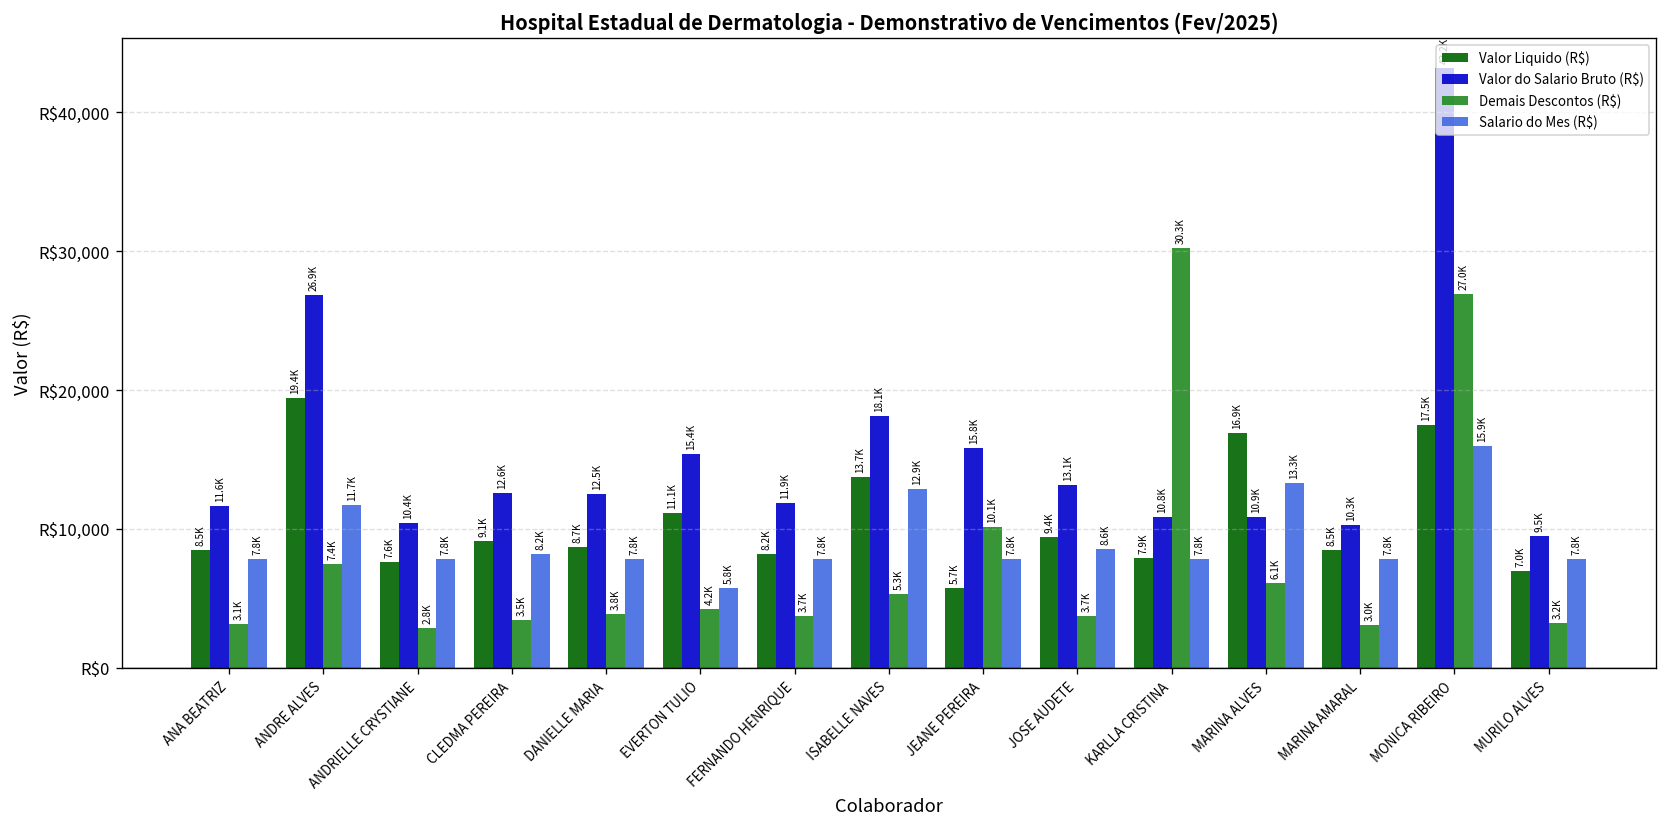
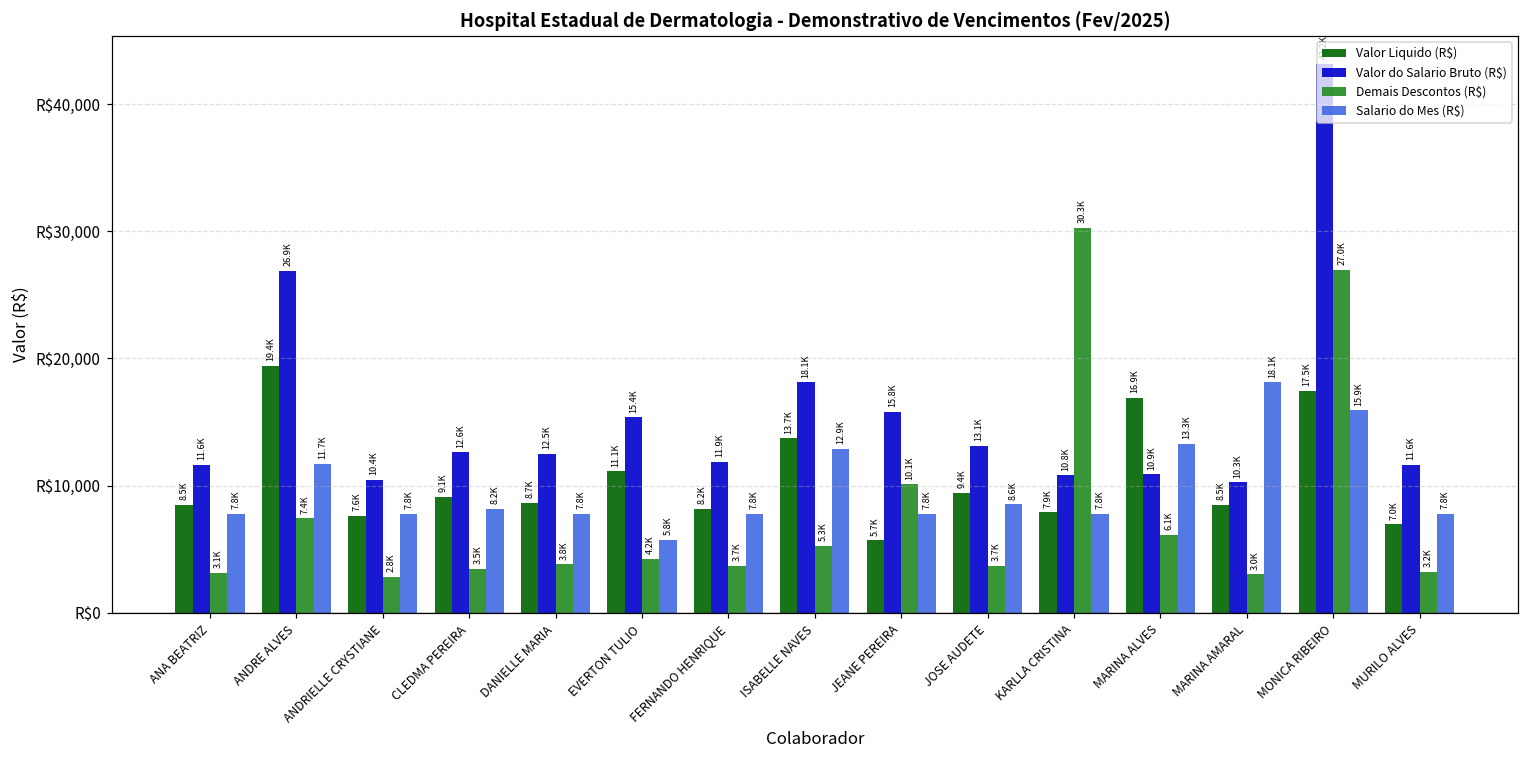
  {
    "Valor Liquido (R$)": {
      "ANA BEATRIZ": "8.5K",
      "ANDRE ALVES": "19.4K",
      "ANDRIELLE CRYSTIANE": "7.6K",
      "CLEDMA PEREIRA": "9.1K",
      "DANIELLE MARIA": "8.7K",
      "EVERTON TULIO": "11.1K",
      "FERNANDO HENRIQUE": "8.2K",
      "ISABELLE NAVES": "13.7K",
      "JEANE PEREIRA": "5.7K",
      "JOSE AUDETE": "9.4K",
      "KARLLA CRISTINA": "7.9K",
      "MARINA ALVES": "16.9K",
      "MARINA AMARAL": "8.5K",
      "MONICA RIBEIRO": "17.5K",
      "MURILO ALVES": "7.0K"
    },
    "Valor do Salario Bruto (R$)": {
      "ANA BEATRIZ": "11.6K",
      "ANDRE ALVES": "26.9K",
      "ANDRIELLE CRYSTIANE": "10.4K",
      "CLEDMA PEREIRA": "12.6K",
      "DANIELLE MARIA": "12.5K",
      "EVERTON TULIO": "15.4K",
      "FERNANDO HENRIQUE": "11.9K",
      "ISABELLE NAVES": "18.1K",
      "JEANE PEREIRA": "15.8K",
      "JOSE AUDETE": "13.1K",
      "KARLLA CRISTINA": "10.8K",
      "MARINA ALVES": "10.9K",
      "MARINA AMARAL": "10.3K",
-     "MURILO ALVES": "9.5K"
+     "MURILO ALVES": "11.6K"
    },
    "Demais Descontos (R$)": {
      "ANA BEATRIZ": "3.1K",
      "ANDRE ALVES": "7.4K",
      "ANDRIELLE CRYSTIANE": "2.8K",
      "CLEDMA PEREIRA": "3.5K",
      "DANIELLE MARIA": "3.8K",
      "EVERTON TULIO": "4.2K",
      "FERNANDO HENRIQUE": "3.7K",
      "ISABELLE NAVES": "5.3K",
      "JEANE PEREIRA": "10.1K",
      "JOSE AUDETE": "3.7K",
      "KARLLA CRISTINA": "30.3K",
      "MARINA ALVES": "6.1K",
      "MARINA AMARAL": "3.0K",
      "MONICA RIBEIRO": "27.0K",
      "MURILO ALVES": "3.2K"
    },
    "Salario do Mes (R$)": {
      "ANA BEATRIZ": "7.8K",
      "ANDRE ALVES": "11.7K",
      "ANDRIELLE CRYSTIANE": "7.8K",
      "CLEDMA PEREIRA": "8.2K",
      "DANIELLE MARIA": "7.8K",
      "EVERTON TULIO": "5.8K",
      "FERNANDO HENRIQUE": "7.8K",
      "ISABELLE NAVES": "12.9K",
      "JEANE PEREIRA": "7.8K",
      "JOSE AUDETE": "8.6K",
      "KARLLA CRISTINA": "7.8K",
      "MARINA ALVES": "13.3K",
-     "MARINA AMARAL": "7.8K",
+     "MARINA AMARAL": "18.1K",
      "MONICA RIBEIRO": "15.9K",
      "MURILO ALVES": "7.8K"
    }
  }
